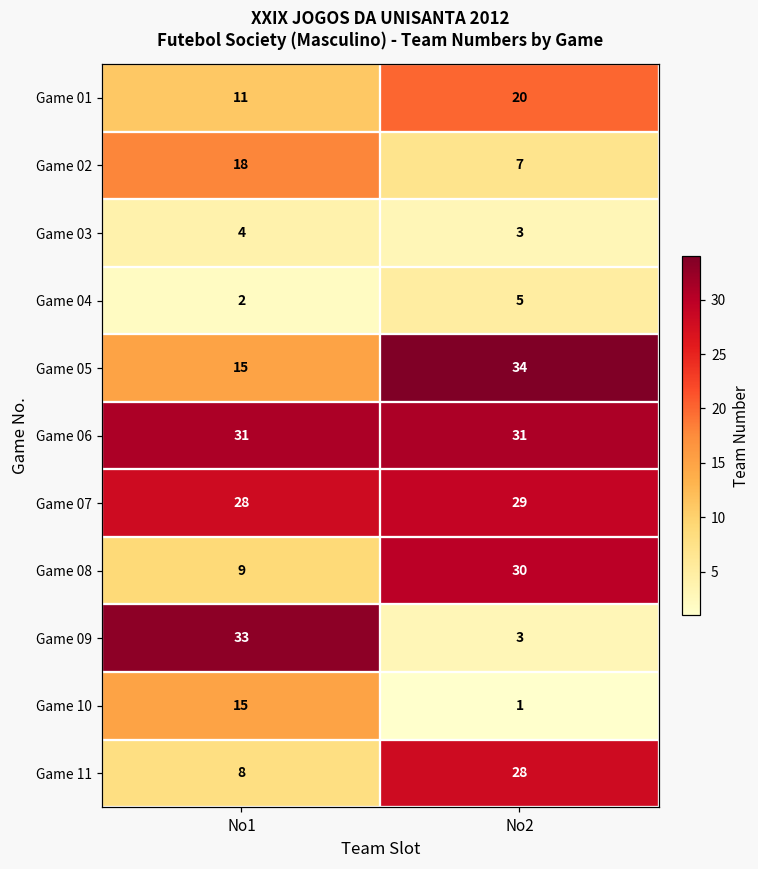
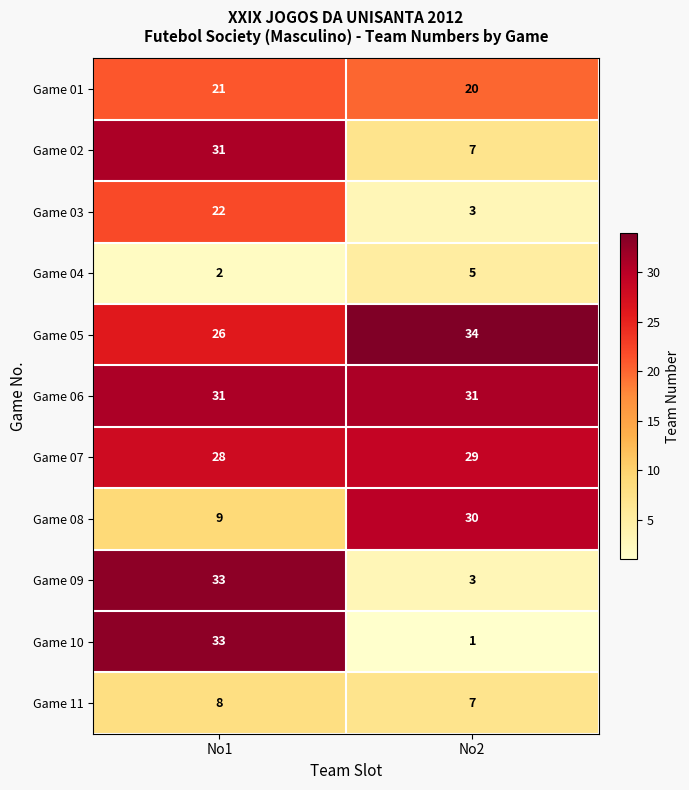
  {
    "Game 01": {
-     "No1": 11,
+     "No1": 21,
      "No2": 20
    },
    "Game 02": {
-     "No1": 18,
+     "No1": 31,
      "No2": 7
    },
    "Game 03": {
-     "No1": 4,
+     "No1": 22,
      "No2": 3
    },
    "Game 04": {
      "No1": 2,
      "No2": 5
    },
    "Game 05": {
-     "No1": 15,
+     "No1": 26,
      "No2": 34
    },
    "Game 06": {
      "No1": 31,
      "No2": 31
    },
    "Game 07": {
      "No1": 28,
      "No2": 29
    },
    "Game 08": {
      "No1": 9,
      "No2": 30
    },
    "Game 09": {
      "No1": 33,
      "No2": 3
    },
    "Game 10": {
-     "No1": 15,
+     "No1": 33,
      "No2": 1
    },
    "Game 11": {
      "No1": 8,
-     "No2": 28
+     "No2": 7
    }
  }
